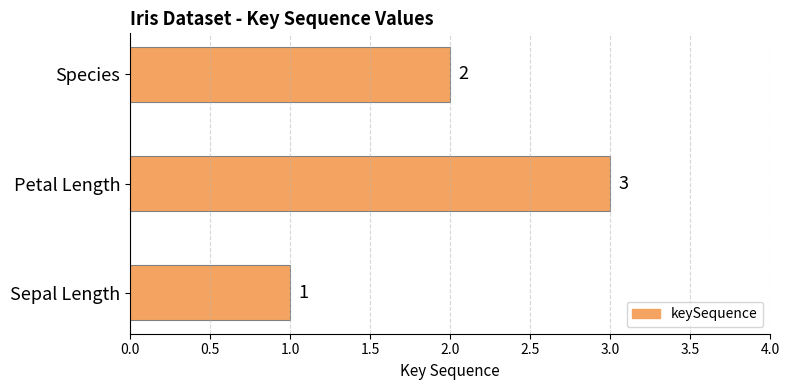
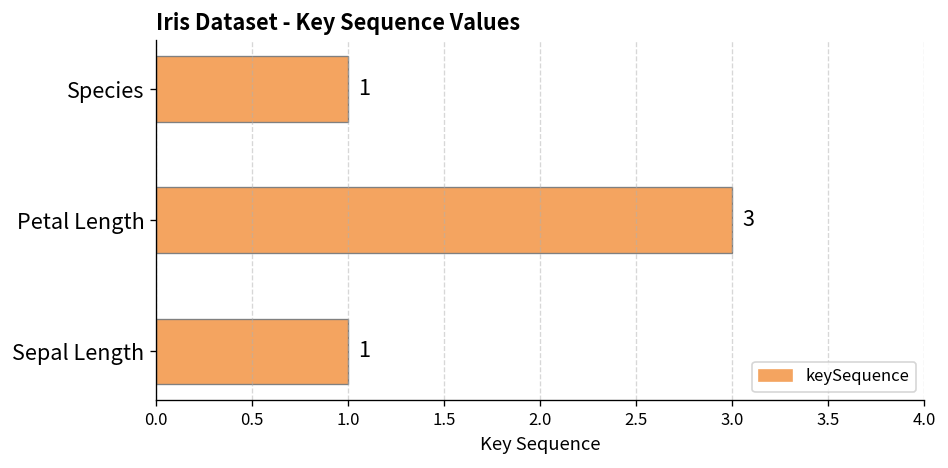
  {
-   "Species": 2,
+   "Species": 1,
    "Petal Length": 3,
    "Sepal Length": 1
  }
